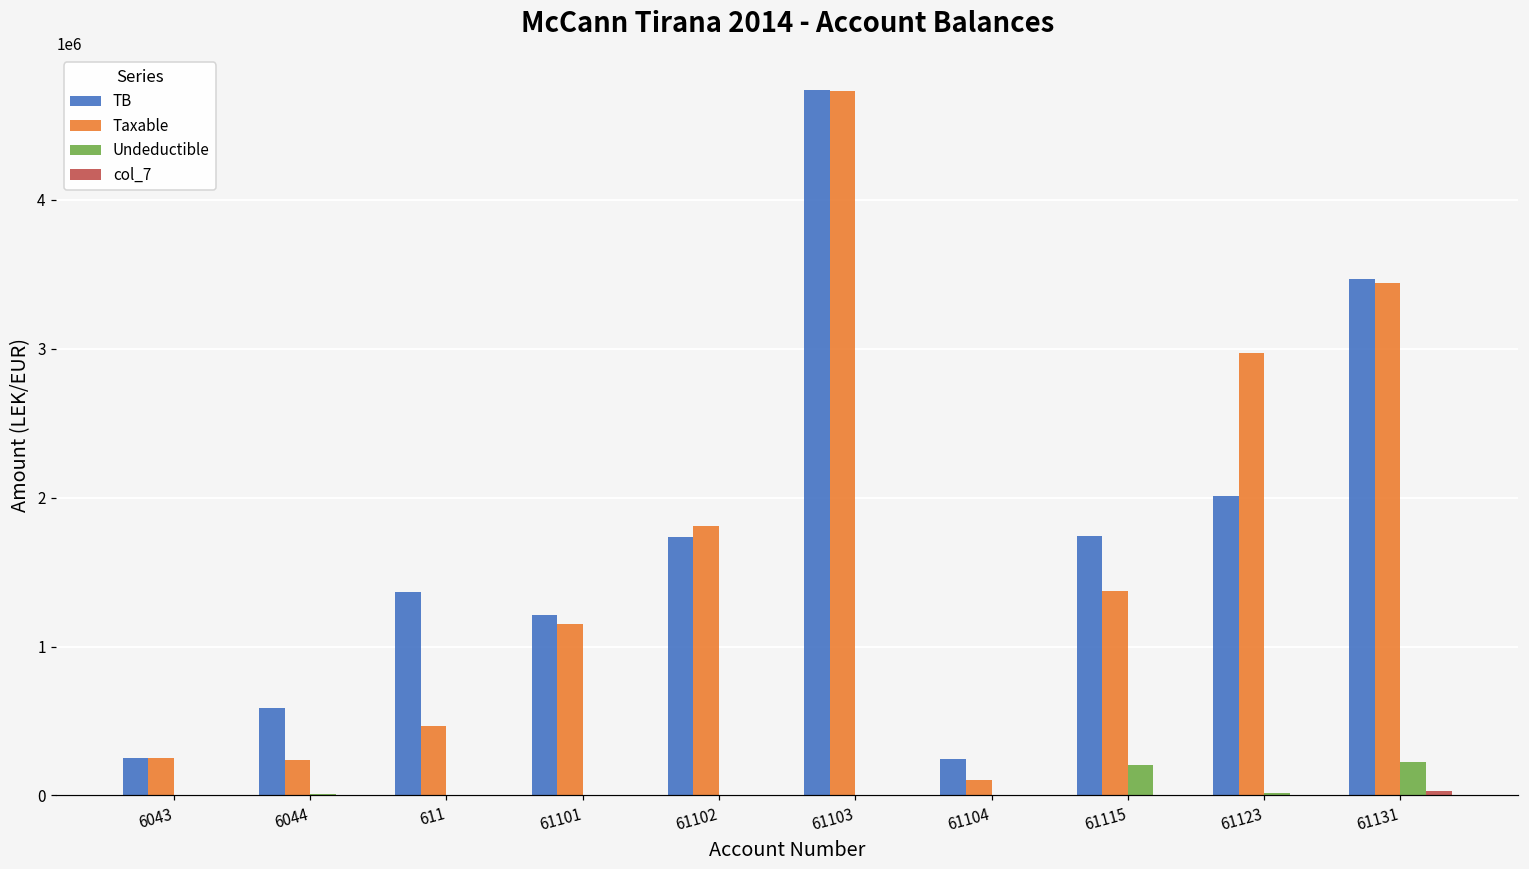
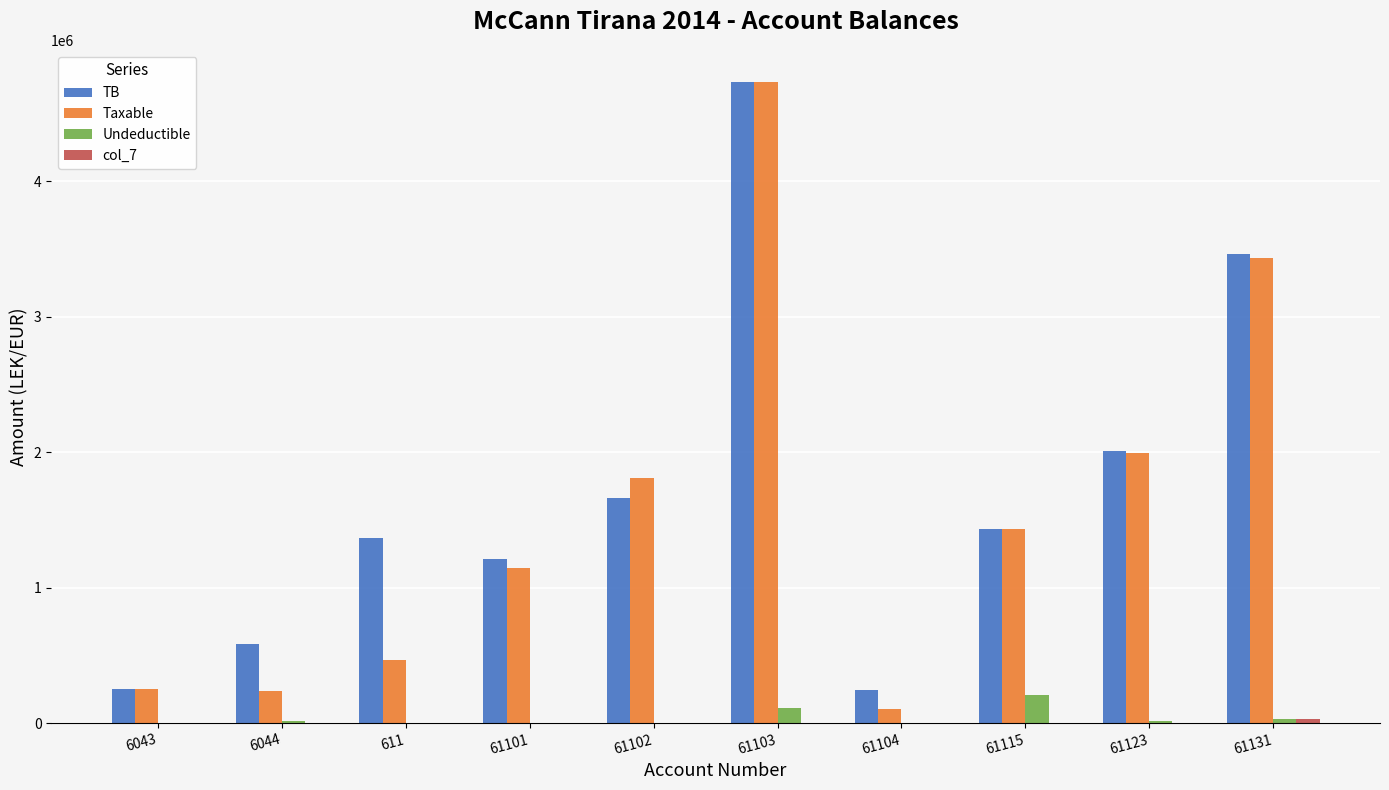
  {
    "TB": {
      "6043": 250000,
      "6044": 590000,
      "611": 1370000,
      "61101": 1210000,
-     "61102": 1740000,
+     "61102": 1660000,
      "61103": 4740000,
      "61104": 240000,
-     "61115": 1740000,
+     "61115": 1430000,
      "61123": 2010000,
      "61131": 3470000
    },
    "Taxable": {
      "6043": 250000,
      "6044": 240000,
      "611": 460000,
      "61101": 1150000,
      "61102": 1810000,
      "61103": 4730000,
      "61104": 110000,
-     "61115": 1370000,
-     "61123": 2970000,
+     "61115": 1430000,
+     "61123": 1990000,
      "61131": 3440000
    },
    "Undeductible": {
      "6043": 0,
      "611": 0,
      "61101": 0,
      "61102": 0,
-     "61103": 0,
+     "61103": 110000,
      "61104": 0,
      "61115": 210000,
      "61123": 20000,
-     "61131": 230000
+     "61131": 30000
    },
    "col_7": {
      "6043": 0,
      "6044": 0,
      "611": 0,
      "61101": 0,
      "61102": 0,
      "61103": 0,
      "61104": 0,
      "61115": 0,
      "61123": 0,
      "61131": 30000
    }
  }
